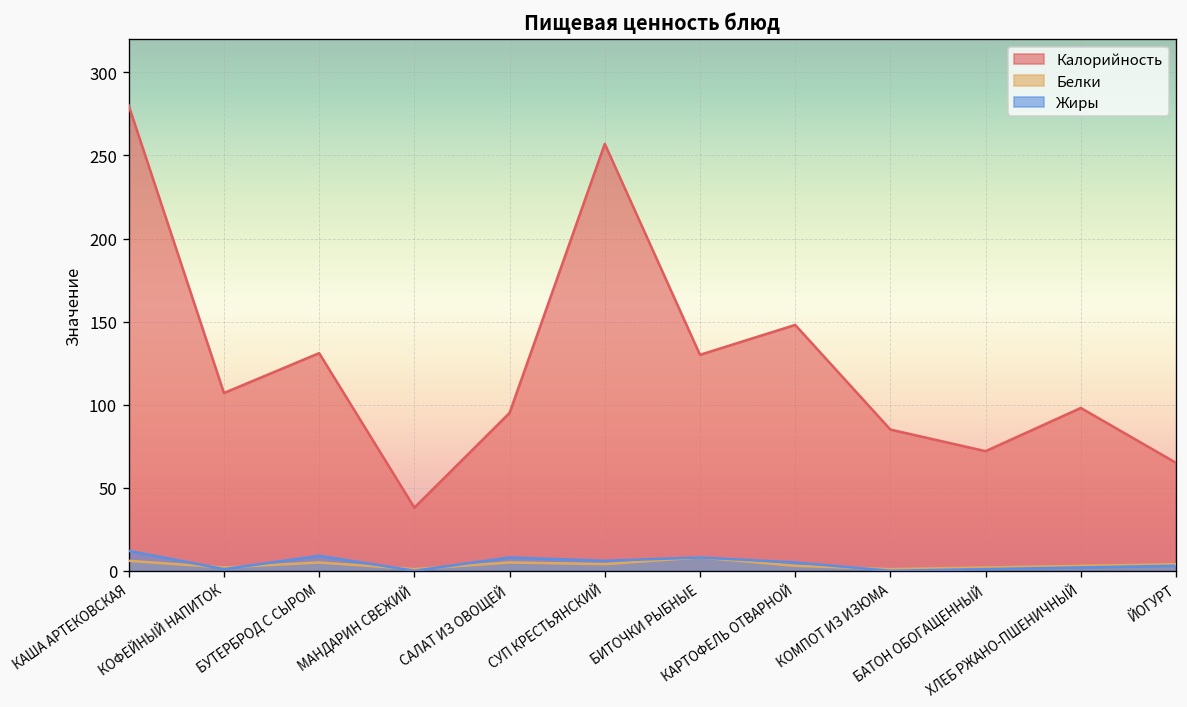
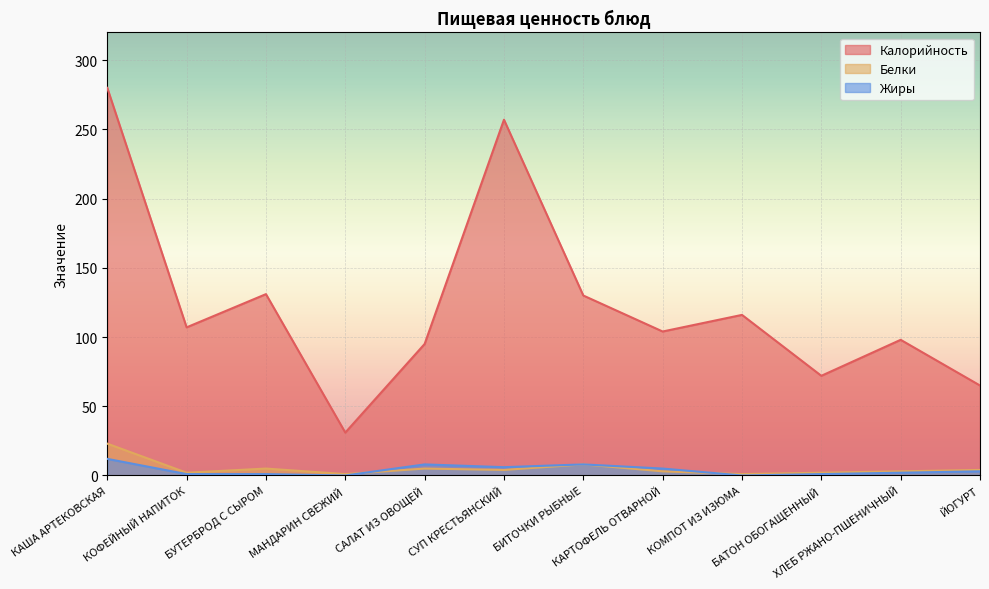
  {
    "Калорийность": {
      "КАША АРТЕКОВСКАЯ": 280,
      "КОФЕЙНЫЙ НАПИТОК": 107,
      "БУТЕРБРОД С СЫРОМ": 131,
-     "МАНДАРИН СВЕЖИЙ": 38,
+     "МАНДАРИН СВЕЖИЙ": 31,
      "САЛАТ ИЗ ОВОЩЕЙ": 95,
      "СУП КРЕСТЬЯНСКИЙ": 257,
      "БИТОЧКИ РЫБНЫЕ": 130,
-     "КАРТОФЕЛЬ ОТВАРНОЙ": 148,
-     "КОМПОТ ИЗ ИЗЮМА": 85,
+     "КАРТОФЕЛЬ ОТВАРНОЙ": 104,
+     "КОМПОТ ИЗ ИЗЮМА": 116,
      "БАТОН ОБОГАЩЕННЫЙ": 72,
      "ХЛЕБ РЖАНО-ПШЕНИЧНЫЙ": 98,
      "ЙОГУРТ": 65
    },
    "Белки": {
-     "КАША АРТЕКОВСКАЯ": 6,
+     "КАША АРТЕКОВСКАЯ": 23,
      "БУТЕРБРОД С СЫРОМ": 5,
      "САЛАТ ИЗ ОВОЩЕЙ": 5,
      "СУП КРЕСТЬЯНСКИЙ": 4,
      "КАРТОФЕЛЬ ОТВАРНОЙ": 3
    },
    "Жиры": {
      "КАША АРТЕКОВСКАЯ": 12,
-     "БУТЕРБРОД С СЫРОМ": 9,
+     "БУТЕРБРОД С СЫРОМ": 1,
      "САЛАТ ИЗ ОВОЩЕЙ": 8,
      "СУП КРЕСТЬЯНСКИЙ": 6,
      "КАРТОФЕЛЬ ОТВАРНОЙ": 5
    }
  }
